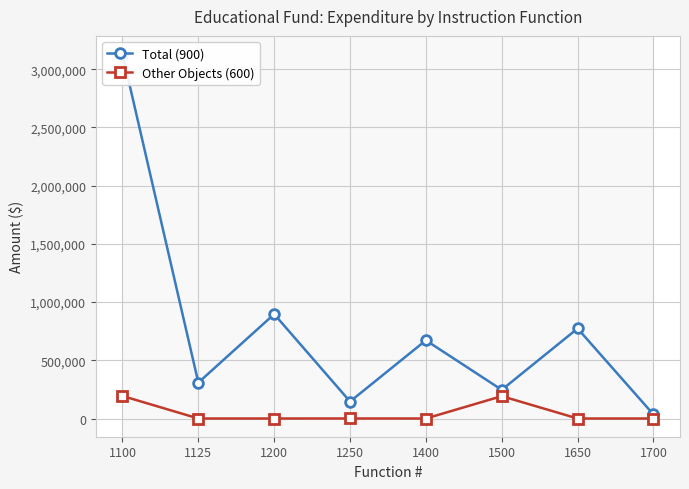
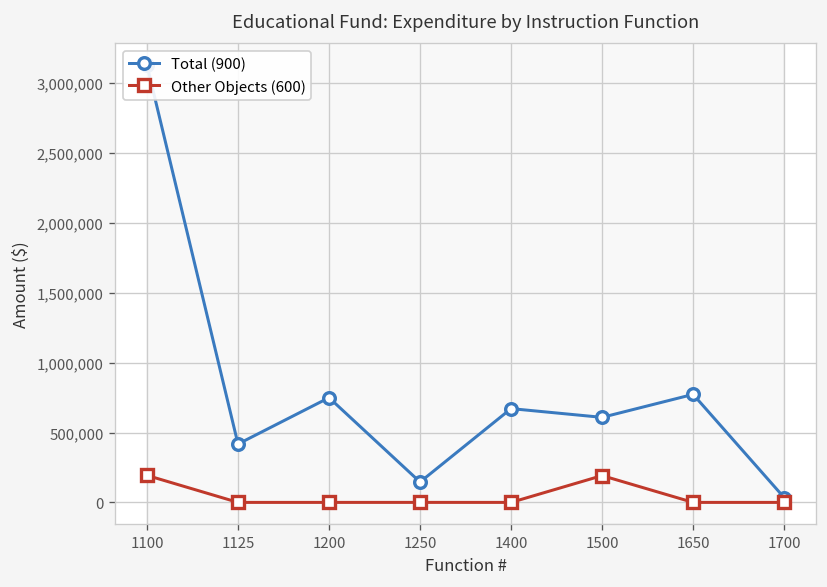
  {
    "Total (900)": {
-     "1125": "310,000",
-     "1200": "900,000",
+     "1125": "420,000",
+     "1200": "750,000",
      "1250": "150,000",
      "1400": "670,000",
-     "1500": "250,000",
+     "1500": "610,000",
      "1650": "770,000",
      "1700": "30,000"
    },
    "Other Objects (600)": {
      "1100": "190,000",
      "1125": "0",
      "1200": "0",
      "1250": "0",
      "1400": "0",
      "1500": "190,000",
      "1650": "0",
      "1700": "0"
    }
  }
